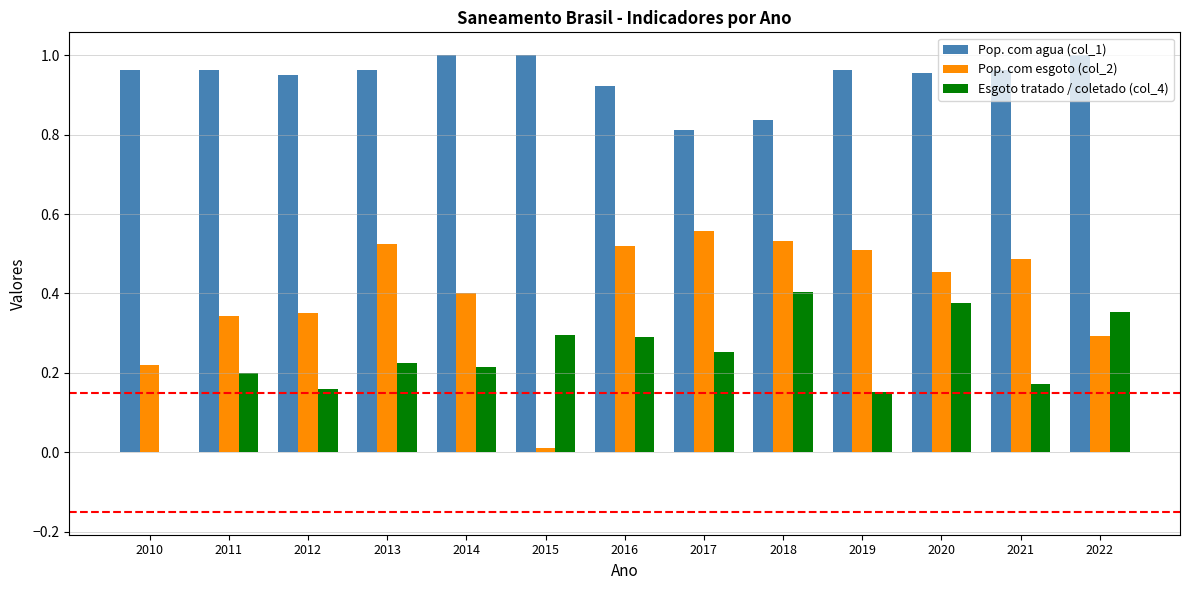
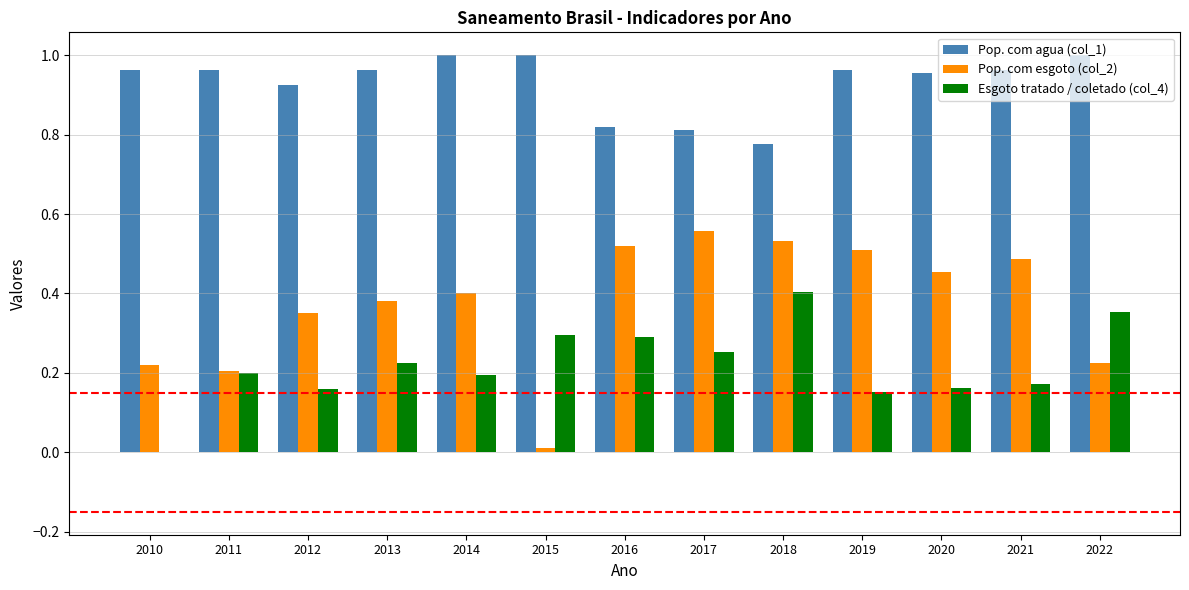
  {
    "Pop. com agua (col_1)": {
      "2010": 0.96,
      "2011": 0.96,
-     "2012": 0.95,
+     "2012": 0.93,
      "2013": 0.96,
      "2014": 1.00,
      "2015": 1.00,
-     "2016": 0.92,
+     "2016": 0.82,
      "2017": 0.81,
-     "2018": 0.84,
+     "2018": 0.78,
      "2019": 0.96,
      "2020": 0.96
    },
    "Pop. com esgoto (col_2)": {
      "2010": 0.22,
-     "2011": 0.34,
+     "2011": 0.20,
      "2012": 0.35,
-     "2013": 0.52,
+     "2013": 0.38,
      "2014": 0.40,
      "2015": 0.01,
      "2016": 0.52,
      "2017": 0.56,
      "2018": 0.53,
      "2019": 0.51,
      "2020": 0.46,
      "2021": 0.49,
-     "2022": 0.29
+     "2022": 0.23
    },
    "Esgoto tratado / coletado (col_4)": {
      "2010": 0.00,
      "2011": 0.20,
      "2012": 0.16,
      "2013": 0.22,
-     "2014": 0.22,
+     "2014": 0.20,
      "2015": 0.30,
      "2016": 0.29,
      "2017": 0.25,
      "2018": 0.40,
      "2019": 0.15,
-     "2020": 0.38,
+     "2020": 0.16,
      "2021": 0.17,
      "2022": 0.35
    }
  }
